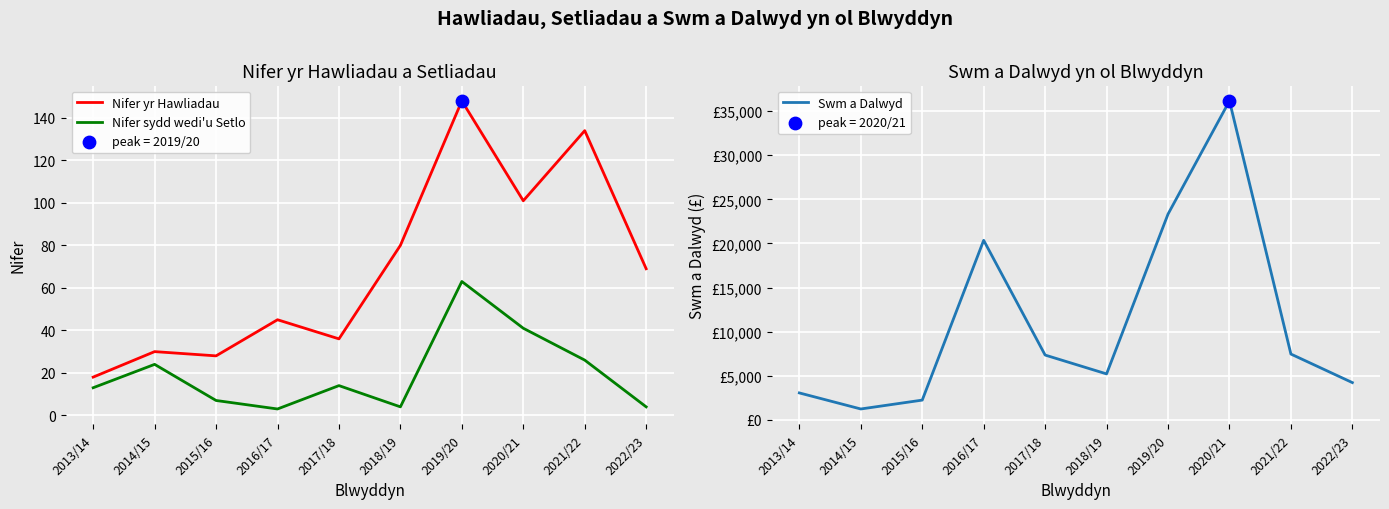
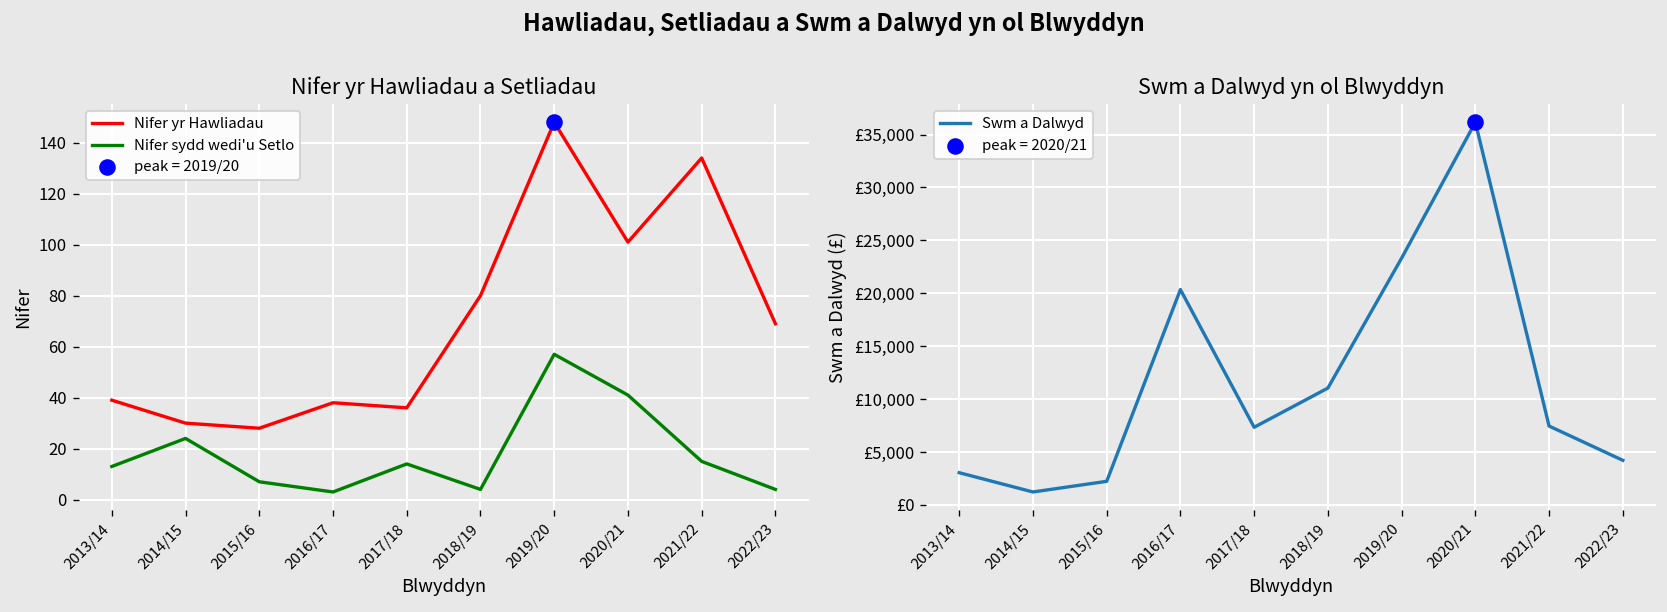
  {
    "Nifer yr Hawliadau a Setliadau": {
      "Nifer yr Hawliadau": {
-       "2013/14": "18",
+       "2013/14": "39",
        "2014/15": "30",
        "2015/16": "28",
-       "2016/17": "45",
+       "2016/17": "38",
        "2017/18": "36",
        "2018/19": "80",
        "2020/21": "101",
        "2021/22": "134",
        "2022/23": "69"
      },
      "Nifer sydd wedi'u Setlo": {
        "2013/14": "13",
        "2014/15": "24",
        "2015/16": "7",
        "2016/17": "3",
        "2017/18": "14",
        "2018/19": "4",
-       "2019/20": "63",
+       "2019/20": "57",
        "2020/21": "41",
-       "2021/22": "26",
+       "2021/22": "15",
        "2022/23": "4"
      }
    },
    "Swm a Dalwyd yn ol Blwyddyn": {
      "Swm a Dalwyd": {
        "2013/14": "£3,000",
        "2014/15": "£1,000",
        "2015/16": "£2,000",
        "2016/17": "£20,000",
        "2017/18": "£7,000",
-       "2018/19": "£5,000",
+       "2018/19": "£11,000",
        "2019/20": "£23,000",
        "2021/22": "£7,000",
        "2022/23": "£4,000"
      }
    }
  }
